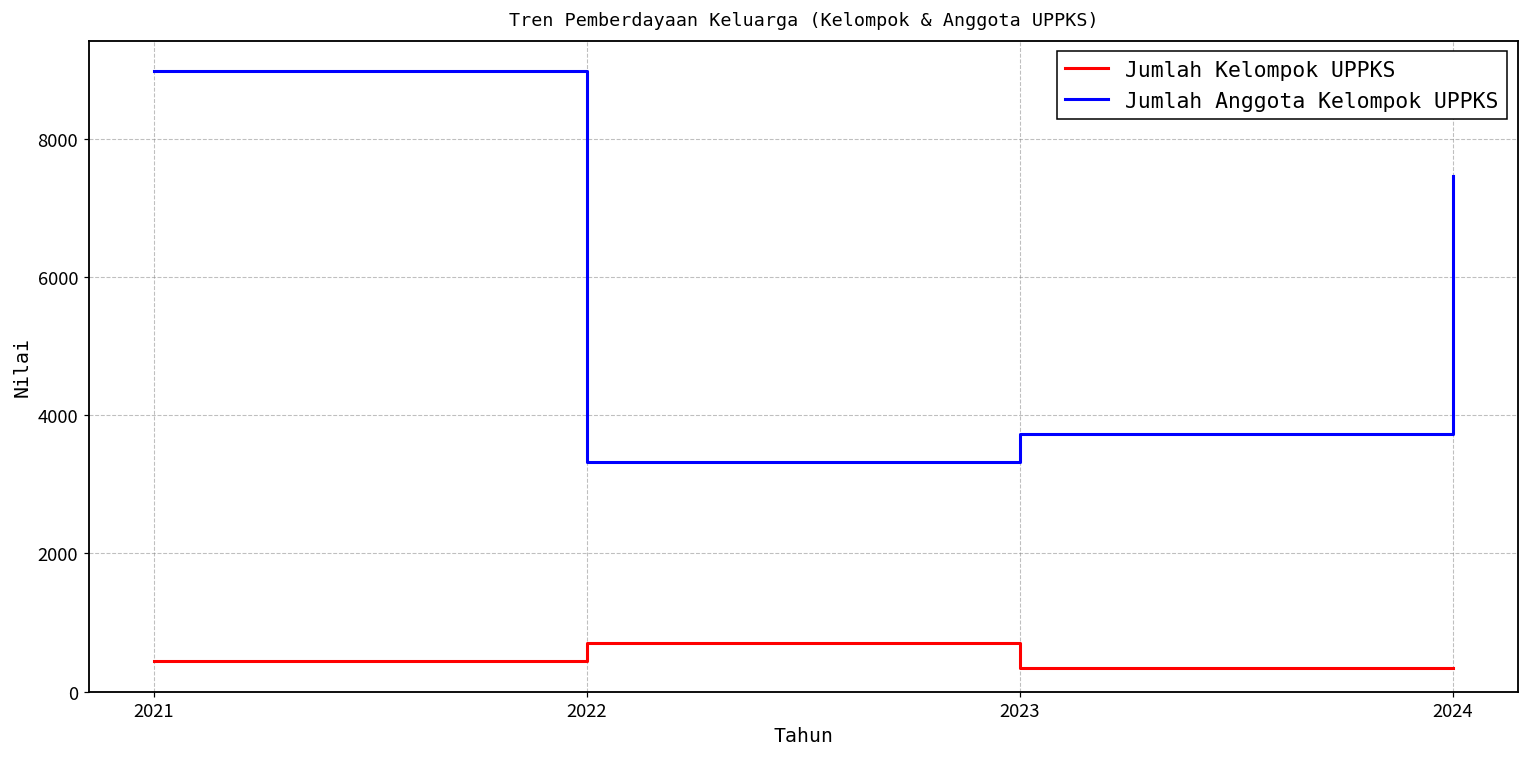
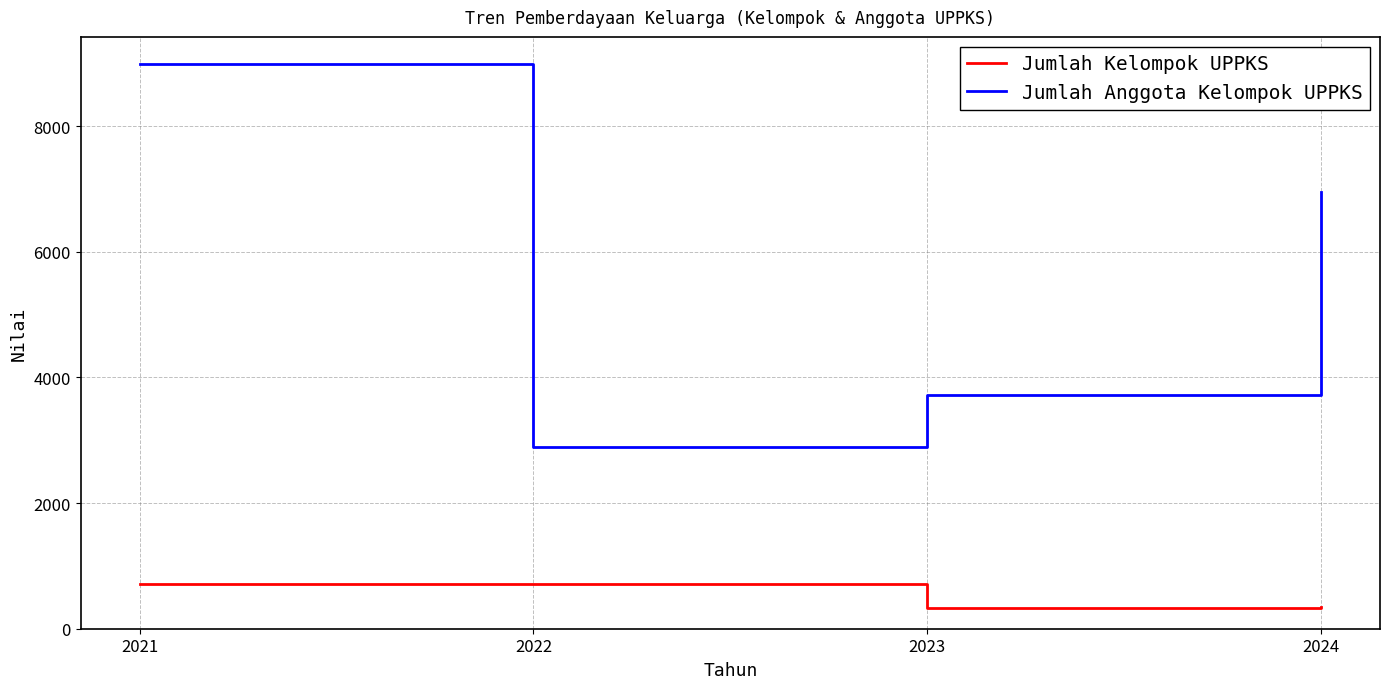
  {
    "Jumlah Kelompok UPPKS": {
-     "2021": 500,
+     "2021": 700,
      "2022": 700,
      "2023": 300,
      "2024": 300
    },
    "Jumlah Anggota Kelompok UPPKS": {
      "2021": 9000,
-     "2022": 3300,
+     "2022": 2900,
      "2023": 3700,
-     "2024": 7500
+     "2024": 6900
    }
  }
